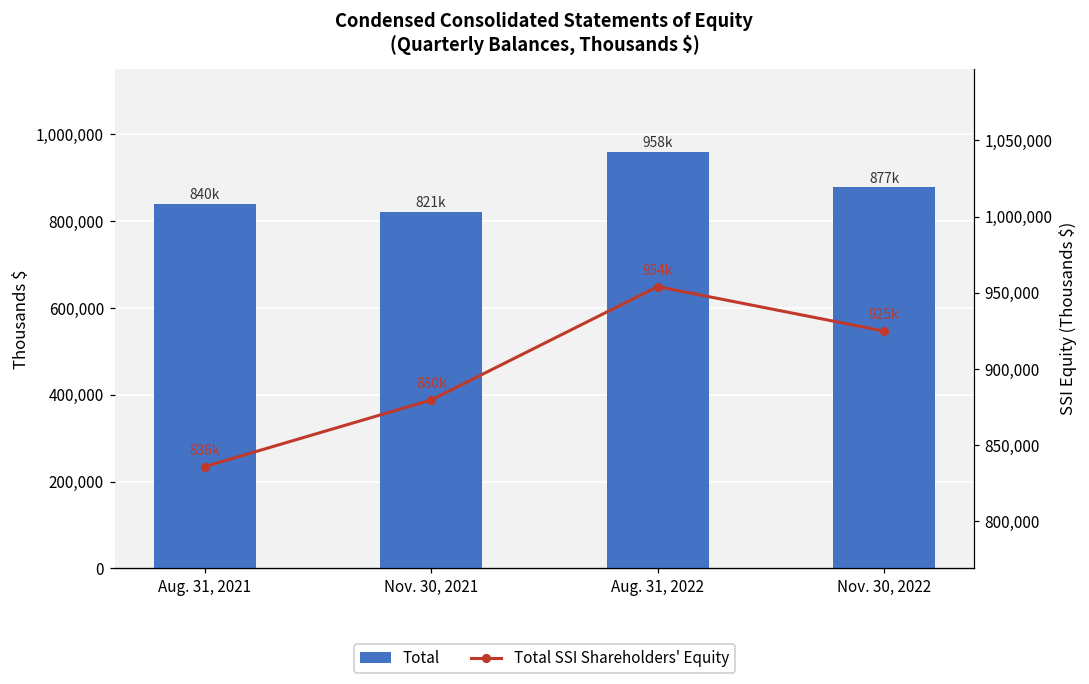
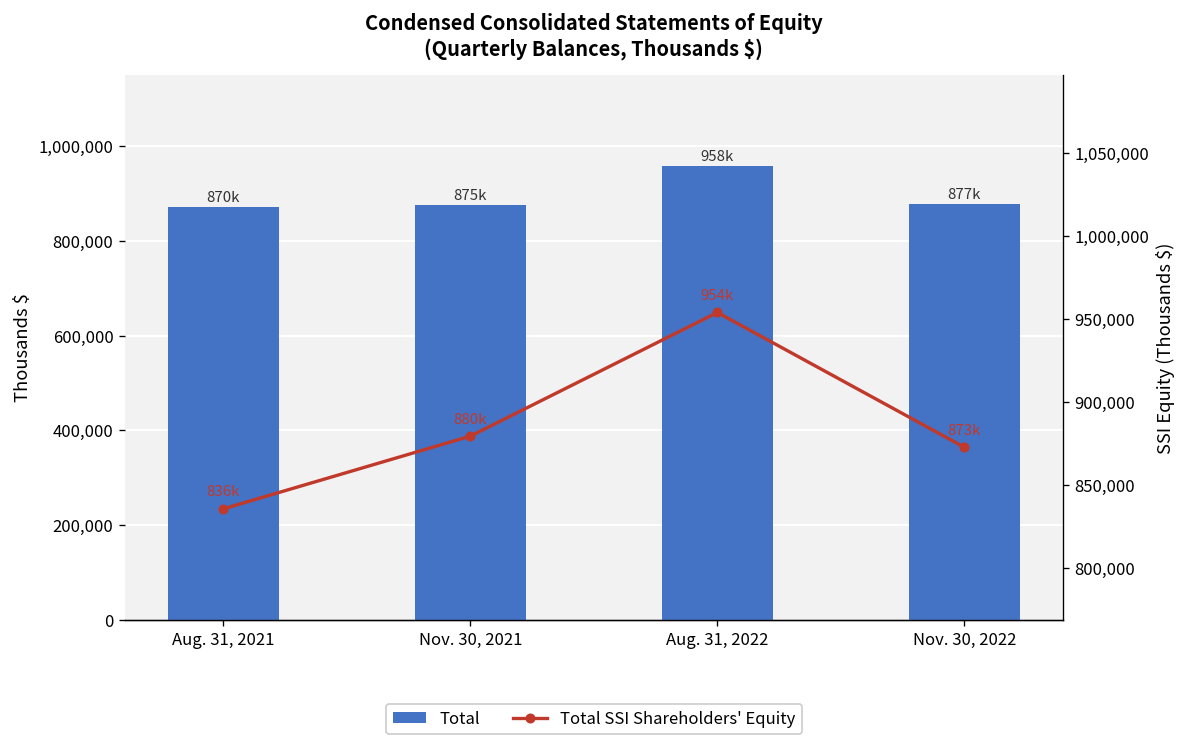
  {
    "Total": {
-     "Aug. 31, 2021": "840k",
-     "Nov. 30, 2021": "821k",
+     "Aug. 31, 2021": "870k",
+     "Nov. 30, 2021": "875k",
      "Aug. 31, 2022": "958k",
      "Nov. 30, 2022": "877k"
    },
    "Total SSI Shareholders' Equity": {
      "Aug. 31, 2021": "836k",
      "Nov. 30, 2021": "880k",
      "Aug. 31, 2022": "954k",
-     "Nov. 30, 2022": "925k"
+     "Nov. 30, 2022": "873k"
    }
  }
